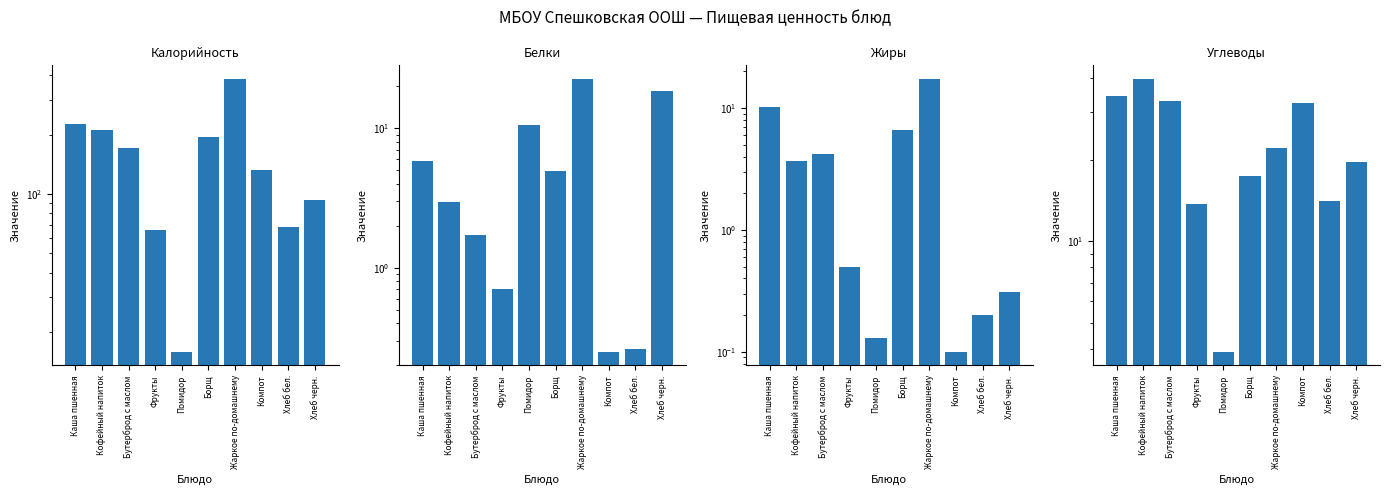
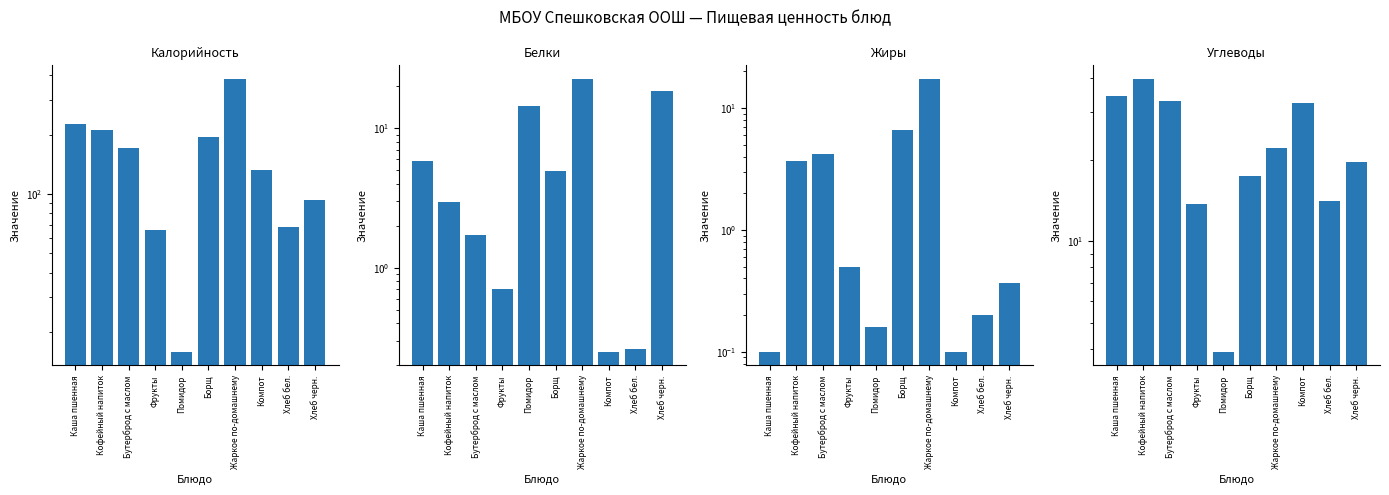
  {
    "Белки": {
      "Каша пшенная": 6,
      "Кофейный напиток": 3,
      "Бутерброд с маслом": 1.7,
      "Фрукты": 0.7,
-     "Помидор": 11,
+     "Помидор": 14,
      "Борщ": 5,
      "Жаркое по-домашнему": 23,
      "Компот": 0.25,
      "Хлеб бел.": 0.26,
      "Хлеб черн.": 19
    },
    "Жиры": {
-     "Каша пшенная": 10,
+     "Каша пшенная": 0.1,
      "Кофейный напиток": 3.7,
      "Бутерброд с маслом": 4.2,
      "Фрукты": 0.50,
-     "Помидор": 0.13,
+     "Помидор": 0.16,
      "Борщ": 7,
      "Жаркое по-домашнему": 17,
      "Компот": 0.10,
      "Хлеб бел.": 0.20,
-     "Хлеб черн.": 0.31
+     "Хлеб черн.": 0.37
    }
  }
